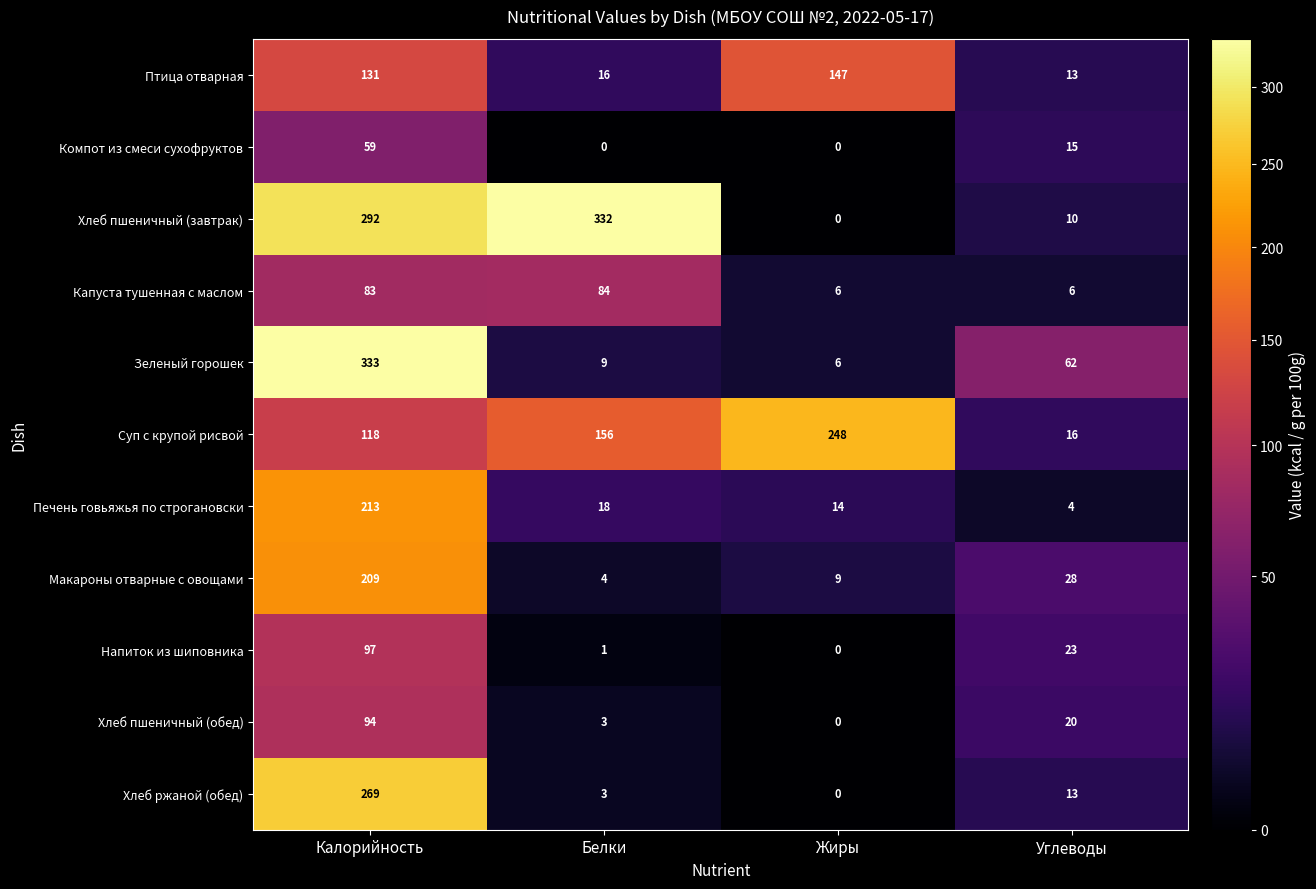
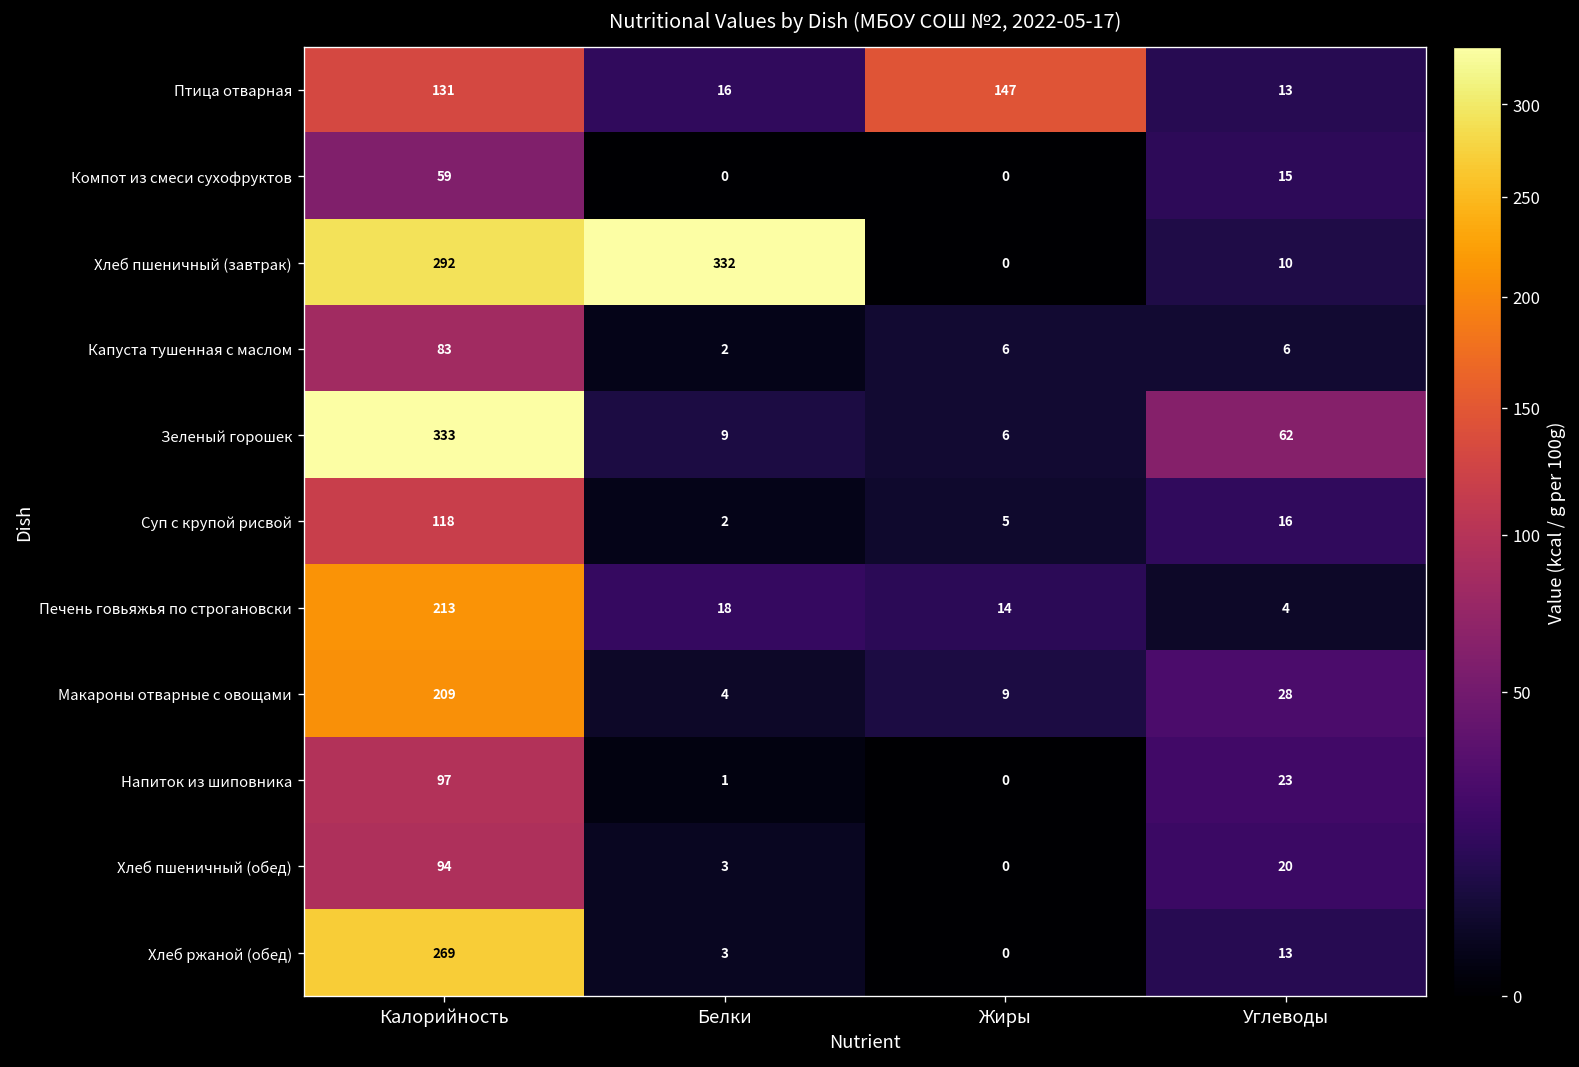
  {
    "Птица отварная": {
      "Калорийность": 131,
      "Белки": 16,
      "Жиры": 147,
      "Углеводы": 13
    },
    "Компот из смеси сухофруктов": {
      "Калорийность": 59,
      "Белки": 0,
      "Жиры": 0,
      "Углеводы": 15
    },
    "Хлеб пшеничный (завтрак)": {
      "Калорийность": 292,
      "Белки": 332,
      "Жиры": 0,
      "Углеводы": 10
    },
    "Капуста тушенная с маслом": {
      "Калорийность": 83,
-     "Белки": 84,
+     "Белки": 2,
      "Жиры": 6,
      "Углеводы": 6
    },
    "Зеленый горошек": {
      "Калорийность": 333,
      "Белки": 9,
      "Жиры": 6,
      "Углеводы": 62
    },
    "Суп с крупой рисвой": {
      "Калорийность": 118,
-     "Белки": 156,
-     "Жиры": 248,
+     "Белки": 2,
+     "Жиры": 5,
      "Углеводы": 16
    },
    "Печень говьяжья по строгановски": {
      "Калорийность": 213,
      "Белки": 18,
      "Жиры": 14,
      "Углеводы": 4
    },
    "Макароны отварные с овощами": {
      "Калорийность": 209,
      "Белки": 4,
      "Жиры": 9,
      "Углеводы": 28
    },
    "Напиток из шиповника": {
      "Калорийность": 97,
      "Белки": 1,
      "Жиры": 0,
      "Углеводы": 23
    },
    "Хлеб пшеничный (обед)": {
      "Калорийность": 94,
      "Белки": 3,
      "Жиры": 0,
      "Углеводы": 20
    },
    "Хлеб ржаной (обед)": {
      "Калорийность": 269,
      "Белки": 3,
      "Жиры": 0,
      "Углеводы": 13
    }
  }
